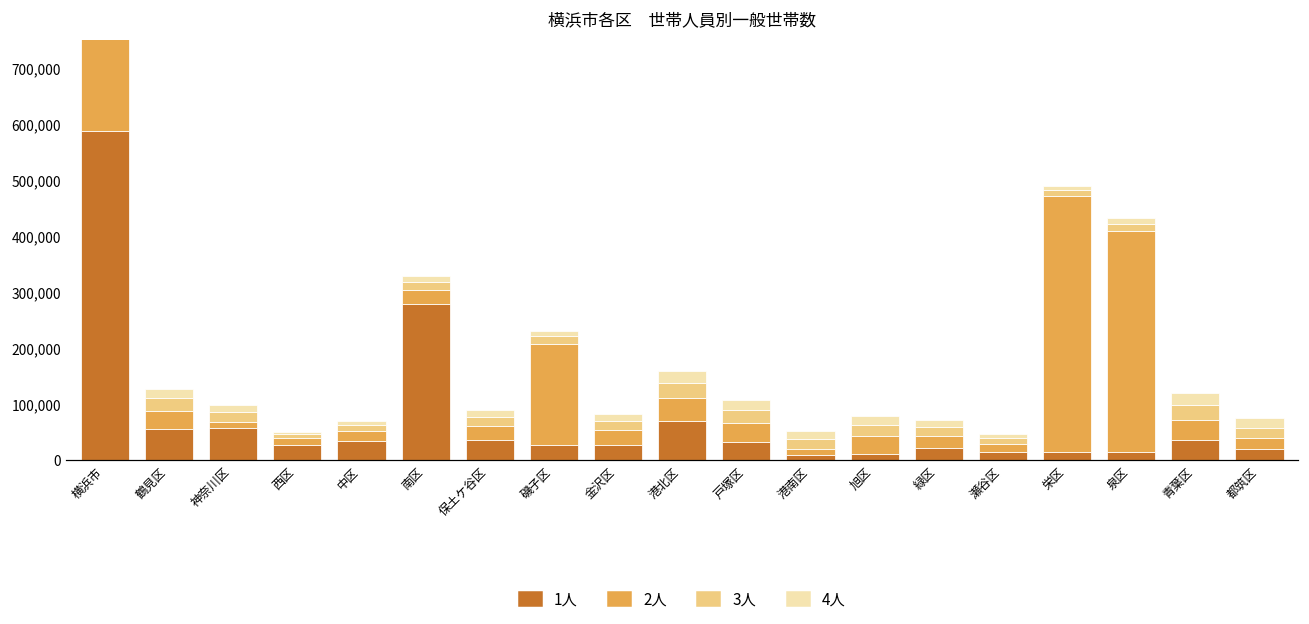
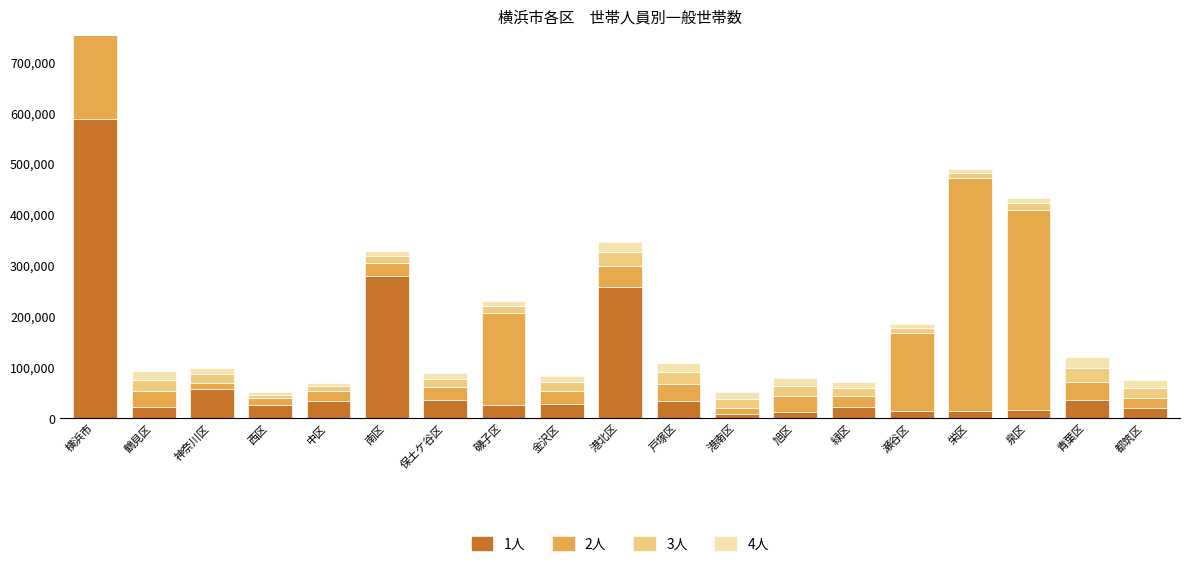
  {
    "1人": {
      "横浜市": "590,000",
-     "鶴見区": "60,000",
+     "鶴見区": "20,000",
      "神奈川区": "60,000",
      "西区": "30,000",
      "中区": "30,000",
      "南区": "280,000",
      "保土ケ谷区": "40,000",
      "磯子区": "30,000",
      "金沢区": "30,000",
-     "港北区": "70,000",
+     "港北区": "260,000",
      "戸塚区": "30,000",
      "港南区": "10,000",
      "旭区": "10,000",
      "緑区": "20,000",
      "瀬谷区": "10,000",
      "栄区": "10,000",
      "泉区": "20,000",
      "青葉区": "40,000",
      "都筑区": "20,000"
    },
    "2人": {
      "鶴見区": "30,000",
      "神奈川区": "10,000",
      "西区": "10,000",
      "中区": "20,000",
      "南区": "20,000",
      "保土ケ谷区": "30,000",
      "磯子区": "180,000",
      "金沢区": "30,000",
      "港北区": "40,000",
      "戸塚区": "30,000",
      "港南区": "10,000",
      "旭区": "30,000",
      "緑区": "20,000",
-     "瀬谷区": "20,000",
+     "瀬谷区": "150,000",
      "栄区": "460,000",
      "泉区": "390,000",
      "青葉区": "40,000",
      "都筑区": "20,000"
    }
  }
